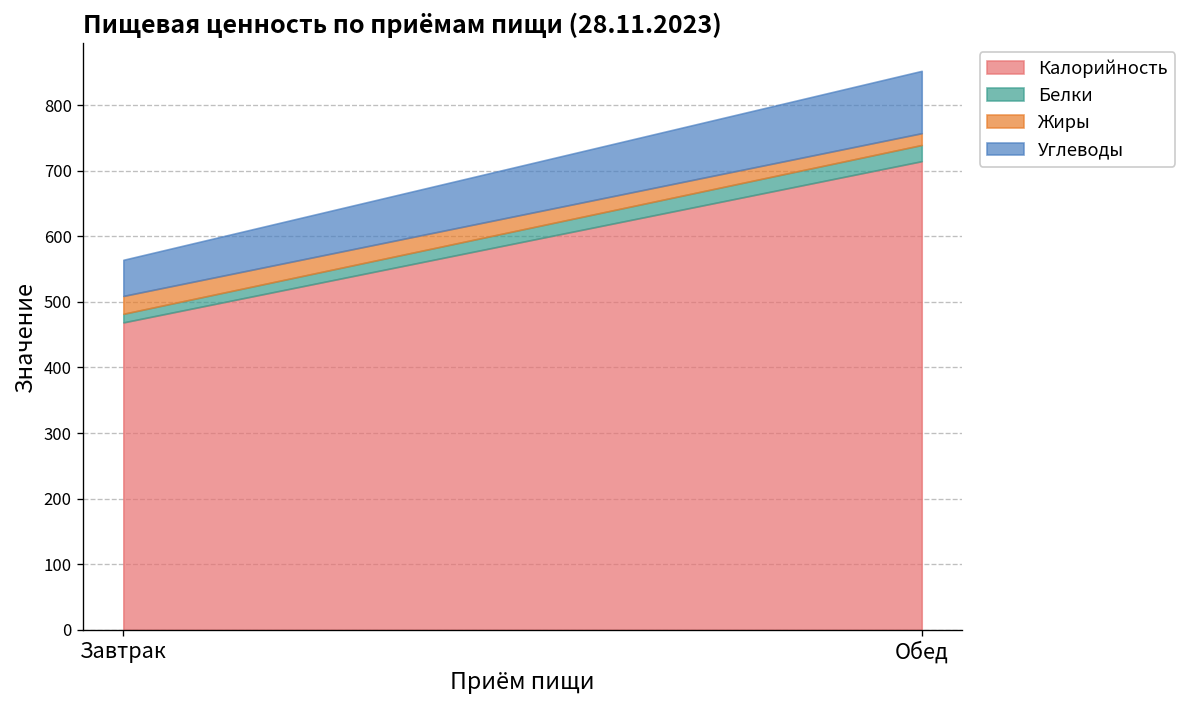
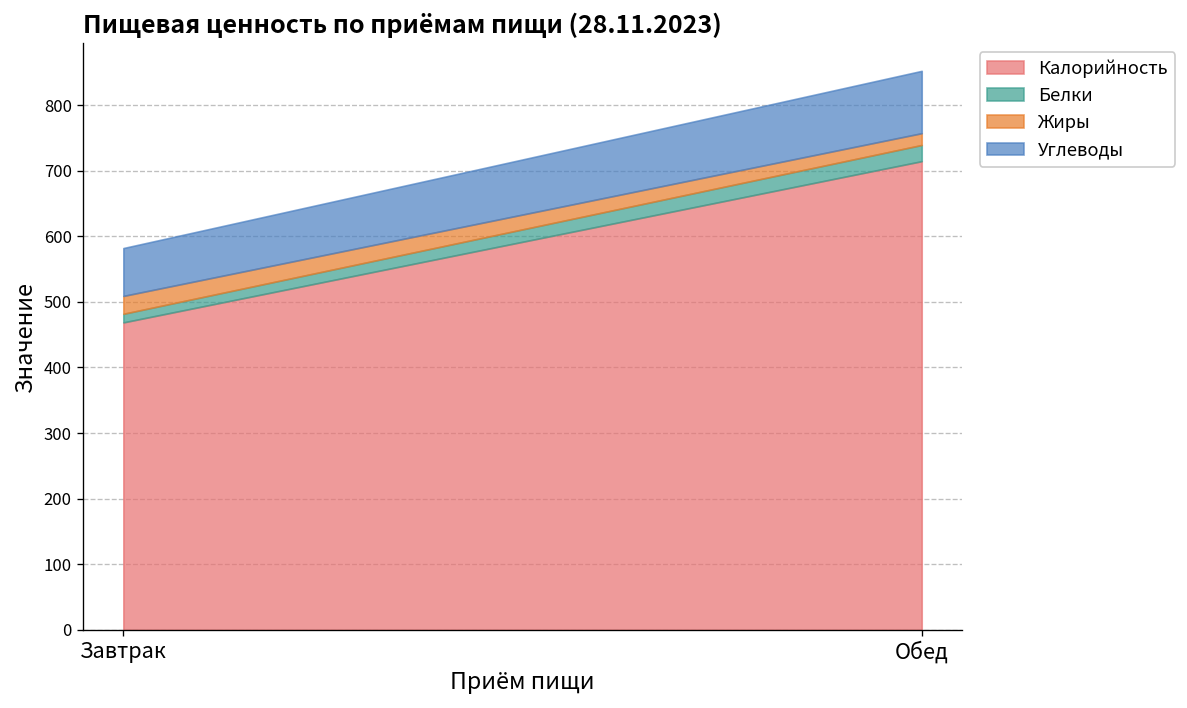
  {
    "Калорийность": {
      "Завтрак": 470,
      "Обед": 710
    },
    "Белки": {
      "Завтрак": 10,
      "Обед": 20
    },
    "Жиры": {
      "Завтрак": 30,
      "Обед": 20
    },
    "Углеводы": {
-     "Завтрак": 60,
+     "Завтрак": 70,
      "Обед": 100
    }
  }
